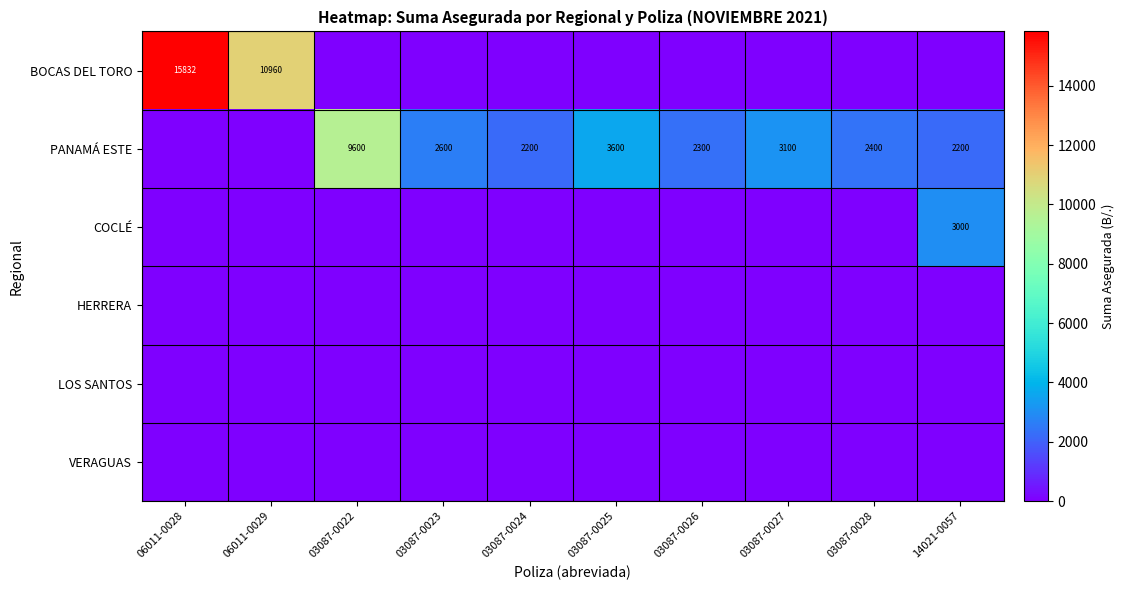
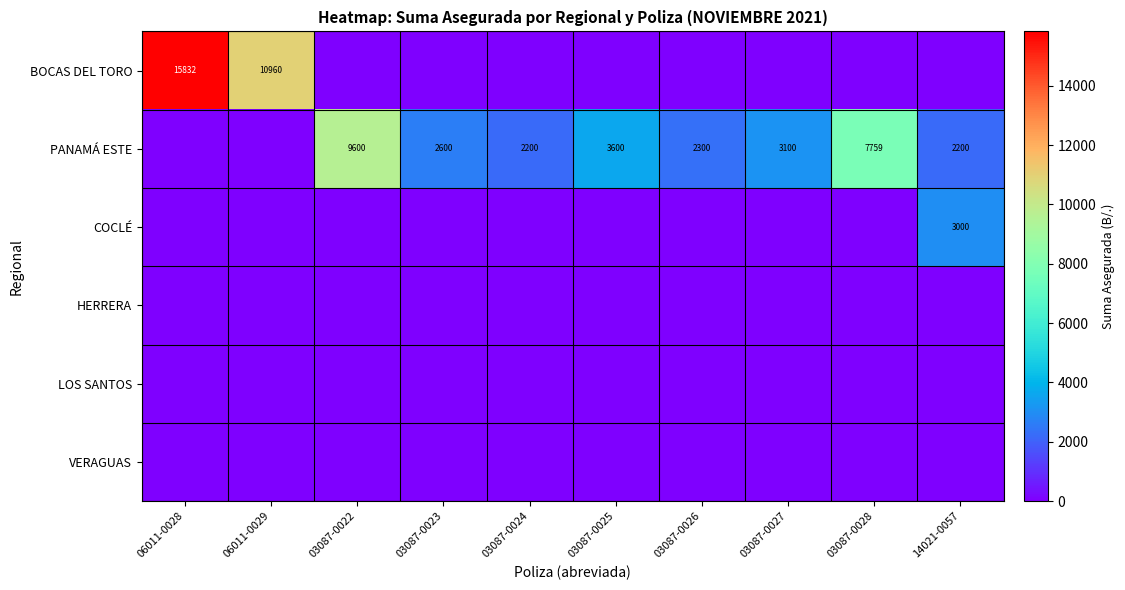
  {
    "BOCAS DEL TORO": {
      "06011-0028": 15832,
      "06011-0029": 10960
    },
    "PANAMÁ ESTE": {
      "03087-0022": 9600,
      "03087-0023": 2600,
      "03087-0024": 2200,
      "03087-0025": 3600,
      "03087-0026": 2300,
      "03087-0027": 3100,
-     "03087-0028": 2400,
+     "03087-0028": 7759,
      "14021-0057": 2200
    },
    "COCLÉ": {
      "14021-0057": 3000
    }
  }
